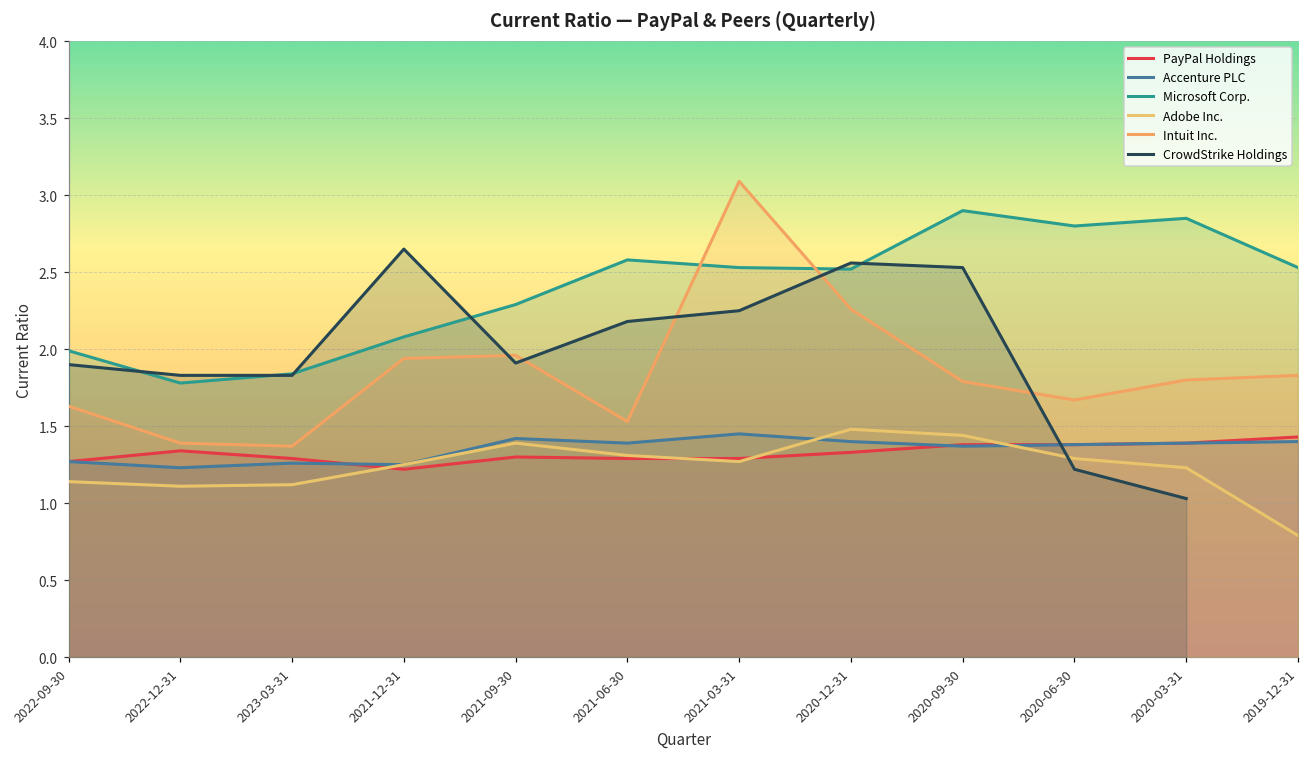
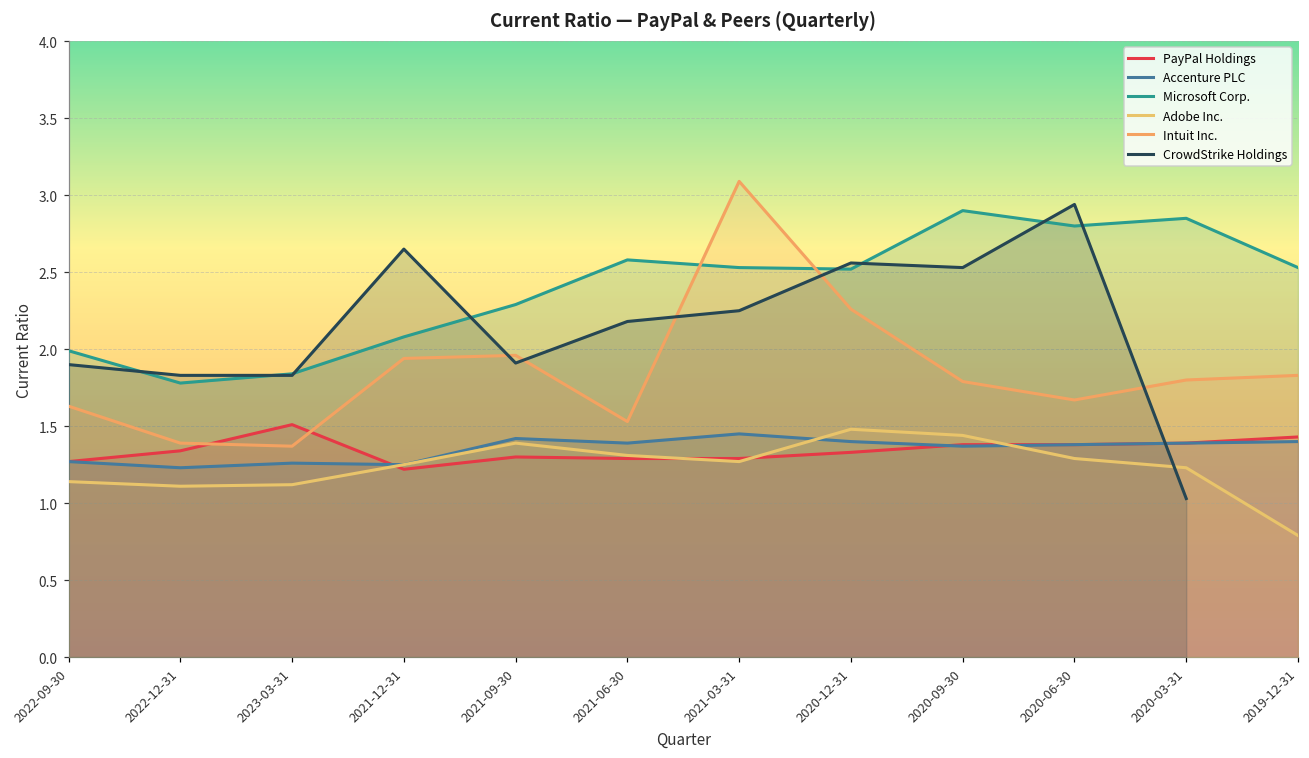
  {
    "PayPal Holdings": {
      "2022-12-31": 1.34,
-     "2023-03-31": 1.29,
+     "2023-03-31": 1.51,
      "2021-12-31": 1.22,
      "2021-09-30": 1.30,
      "2021-06-30": 1.29,
      "2021-03-31": 1.29,
      "2020-12-31": 1.33,
      "2019-12-31": 1.43
    },
    "CrowdStrike Holdings": {
      "2022-09-30": 1.90,
      "2022-12-31": 1.83,
      "2021-12-31": 2.65,
      "2021-09-30": 1.91,
      "2021-06-30": 2.18,
      "2021-03-31": 2.25,
      "2020-12-31": 2.56,
      "2020-09-30": 2.53,
-     "2020-06-30": 1.22,
+     "2020-06-30": 2.94,
      "2020-03-31": 1.03
    }
  }
